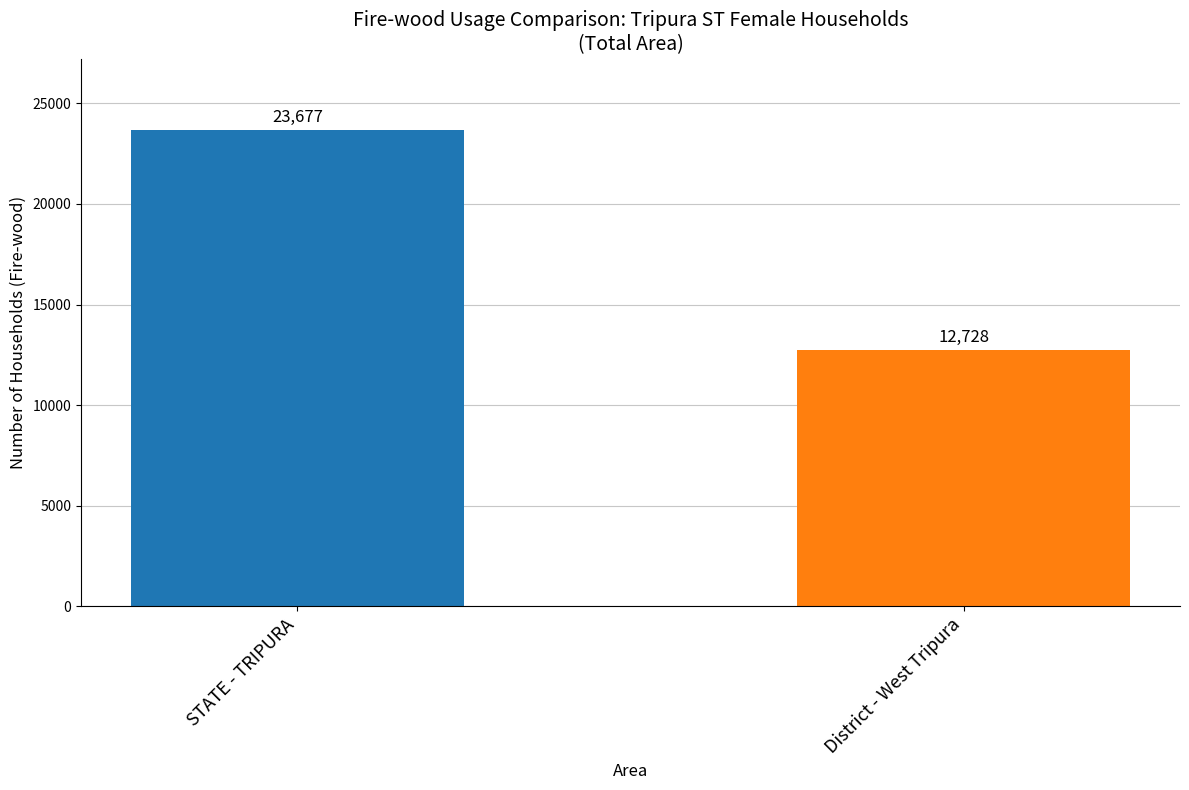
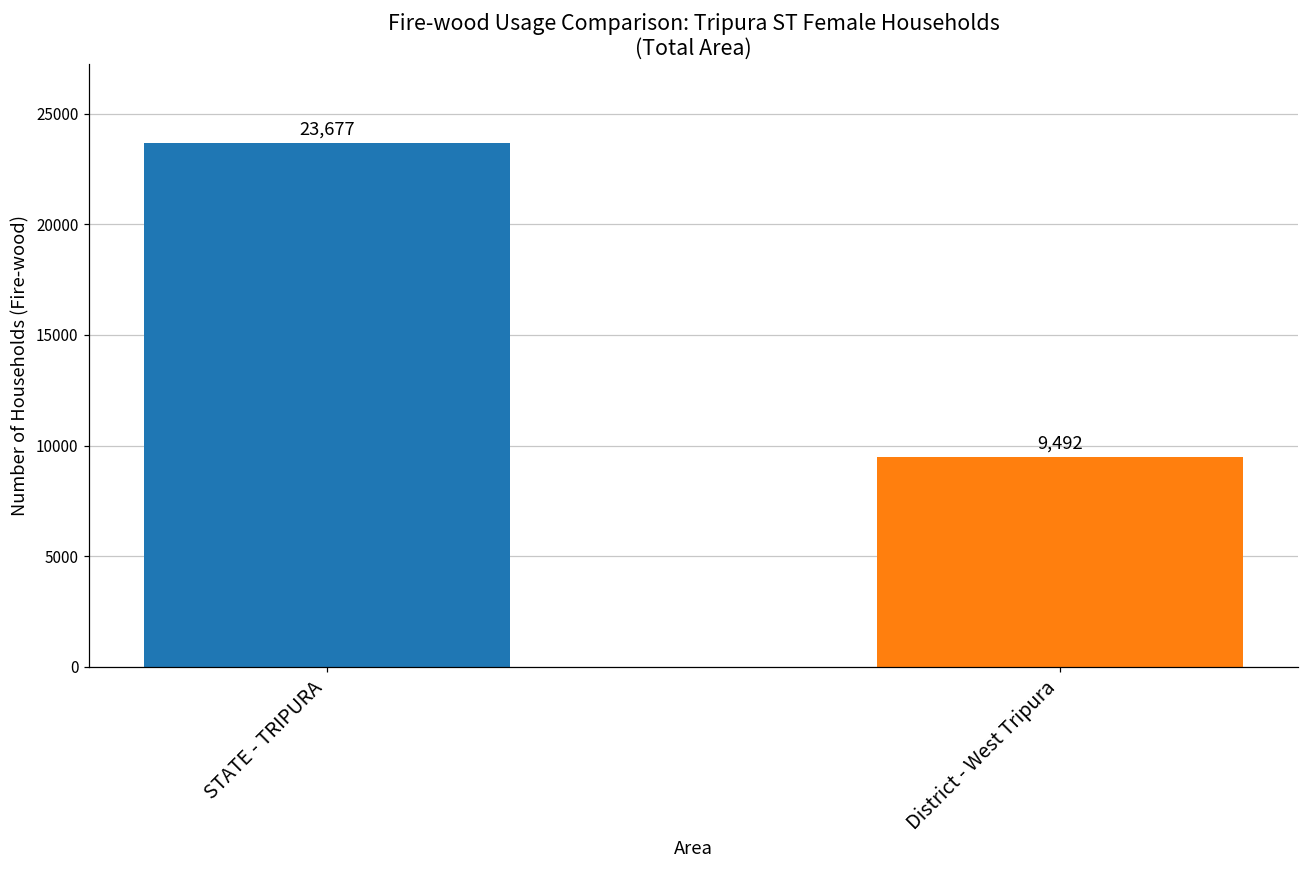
  {
    "STATE - TRIPURA": "23,677",
-   "District - West Tripura": "12,728"
+   "District - West Tripura": "9,492"
  }
